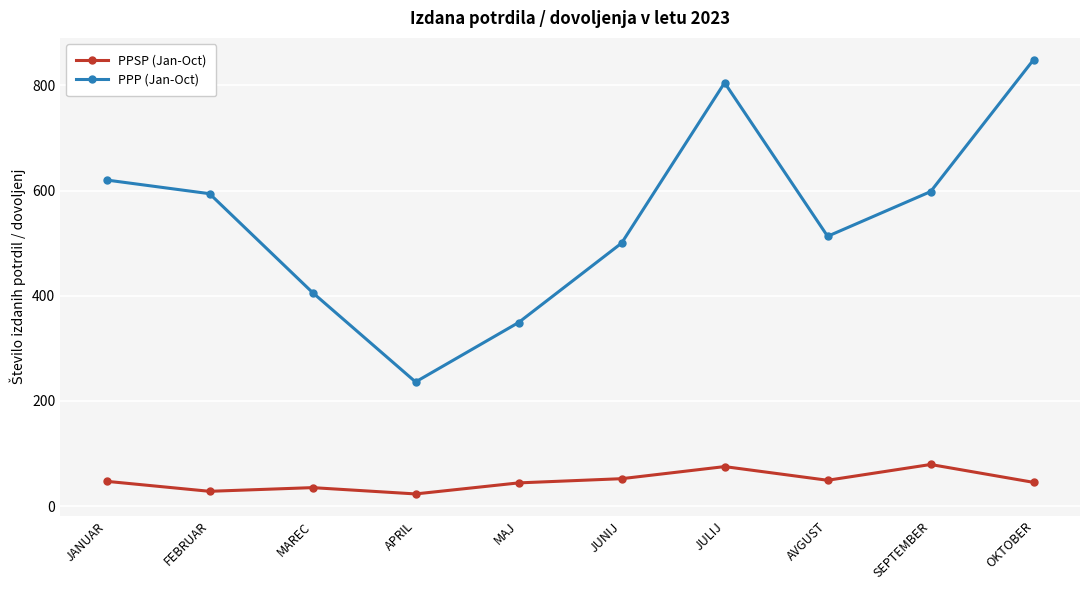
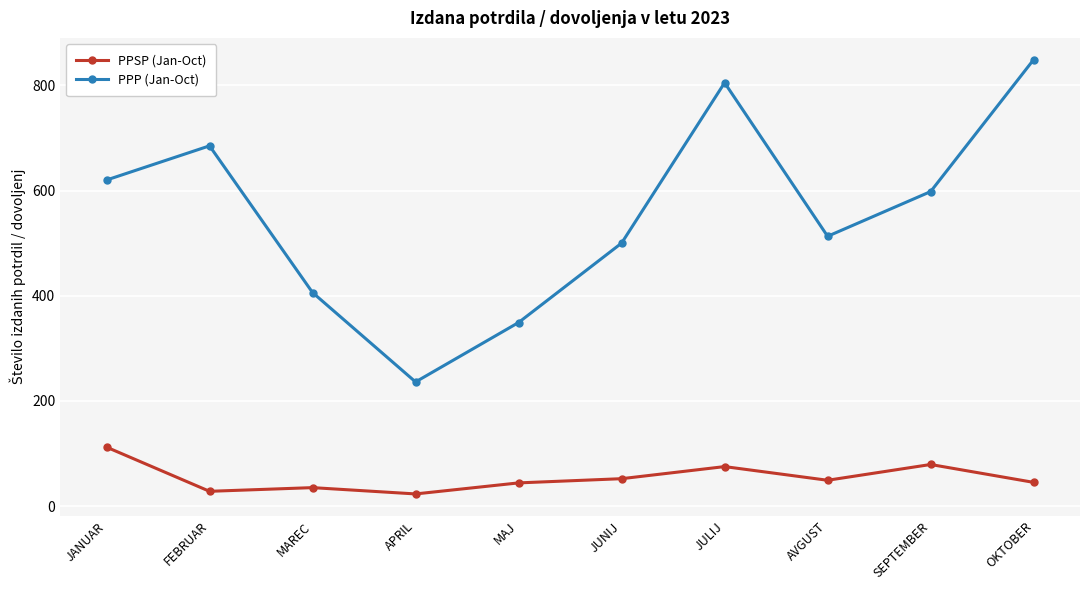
  {
    "PPSP (Jan-Oct)": {
-     "JANUAR": 50,
+     "JANUAR": 110,
      "FEBRUAR": 30,
      "MAREC": 40,
      "APRIL": 20,
      "MAJ": 40,
      "JUNIJ": 50,
      "JULIJ": 80,
      "AVGUST": 50,
      "SEPTEMBER": 80,
      "OKTOBER": 50
    },
    "PPP (Jan-Oct)": {
      "JANUAR": 620,
-     "FEBRUAR": 590,
+     "FEBRUAR": 690,
      "MAREC": 410,
      "APRIL": 240,
      "MAJ": 350,
      "JUNIJ": 500,
      "JULIJ": 810,
      "AVGUST": 510,
      "SEPTEMBER": 600,
      "OKTOBER": 850
    }
  }
